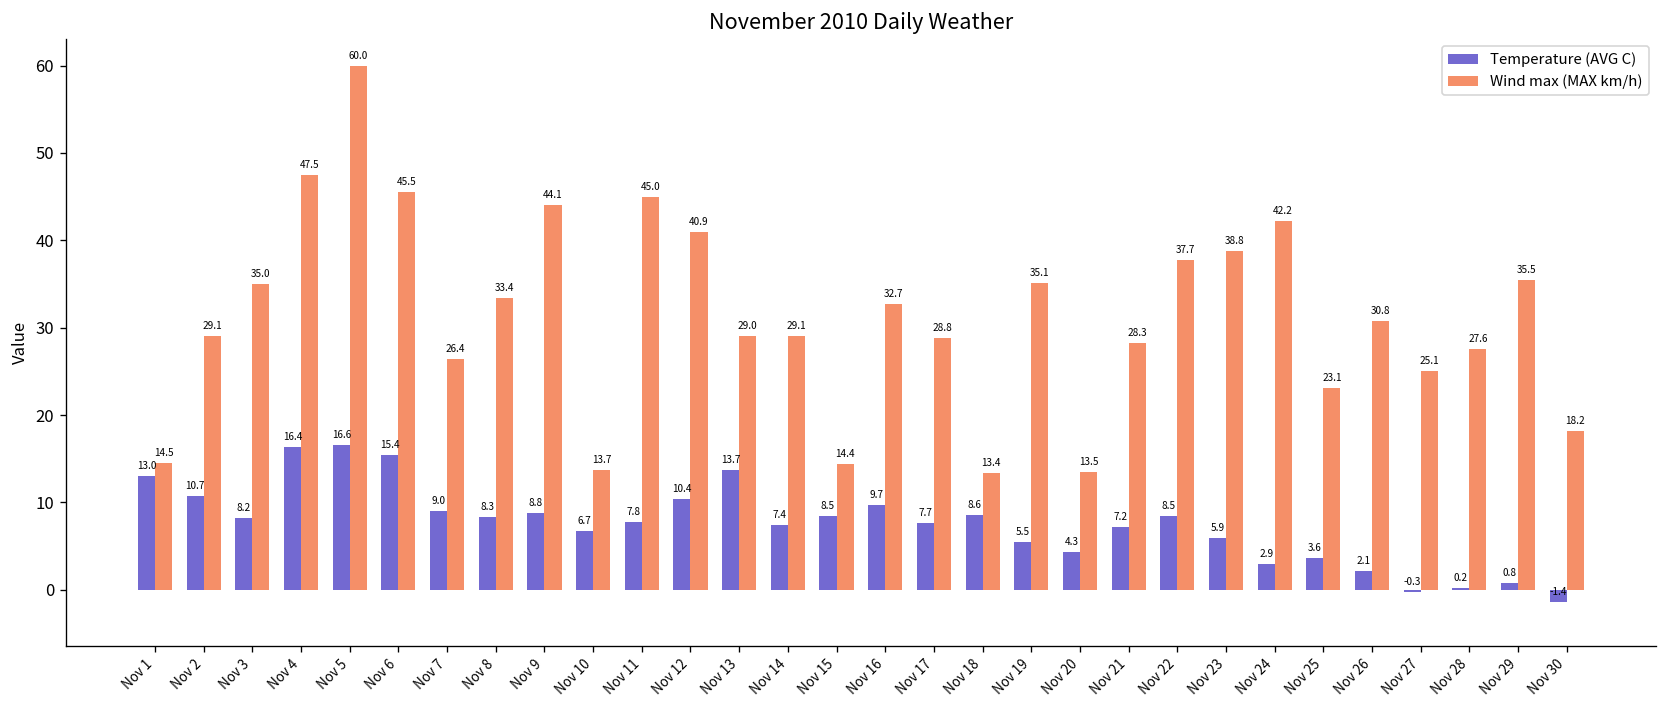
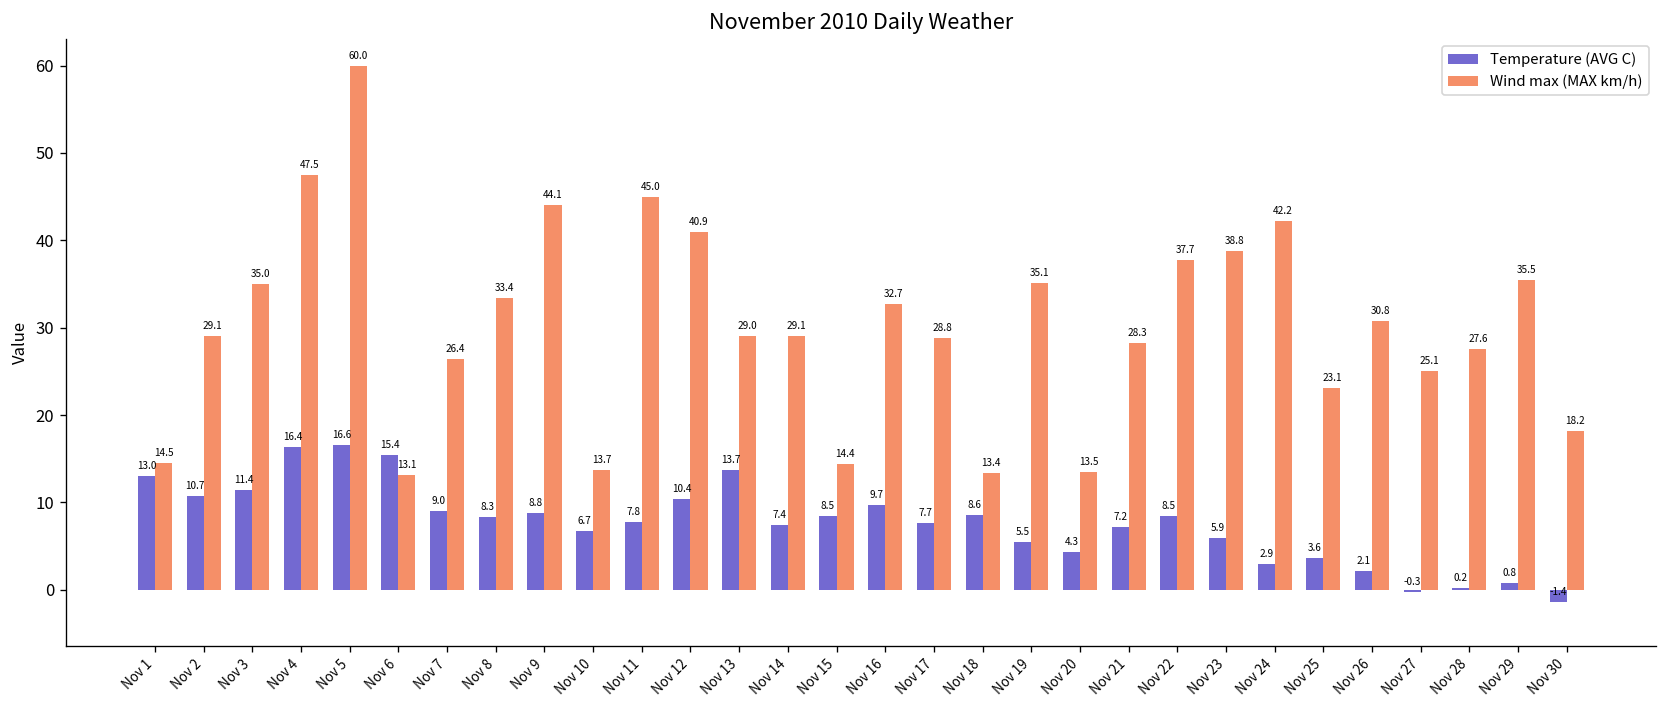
  {
    "Temperature (AVG C)": {
      "Nov 1": 13.0,
      "Nov 2": 10.7,
-     "Nov 3": 8.2,
+     "Nov 3": 11.4,
      "Nov 4": 16.4,
      "Nov 5": 16.6,
      "Nov 6": 15.4,
      "Nov 7": 9.0,
      "Nov 8": 8.3,
      "Nov 9": 8.8,
      "Nov 10": 6.7,
      "Nov 11": 7.8,
      "Nov 12": 10.4,
      "Nov 13": 13.7,
      "Nov 14": 7.4,
      "Nov 15": 8.5,
      "Nov 16": 9.7,
      "Nov 17": 7.7,
      "Nov 18": 8.6,
      "Nov 19": 5.5,
      "Nov 20": 4.3,
      "Nov 21": 7.2,
      "Nov 22": 8.5,
      "Nov 23": 5.9,
      "Nov 24": 2.9,
      "Nov 25": 3.6,
      "Nov 26": 2.1,
      "Nov 27": -0.3,
      "Nov 28": 0.2,
      "Nov 29": 0.8,
      "Nov 30": -1.4
    },
    "Wind max (MAX km/h)": {
      "Nov 1": 14.5,
      "Nov 2": 29.1,
      "Nov 3": 35.0,
      "Nov 4": 47.5,
      "Nov 5": 60.0,
-     "Nov 6": 45.5,
+     "Nov 6": 13.1,
      "Nov 7": 26.4,
      "Nov 8": 33.4,
      "Nov 9": 44.1,
      "Nov 10": 13.7,
      "Nov 11": 45.0,
      "Nov 12": 40.9,
      "Nov 13": 29.0,
      "Nov 14": 29.1,
      "Nov 15": 14.4,
      "Nov 16": 32.7,
      "Nov 17": 28.8,
      "Nov 18": 13.4,
      "Nov 19": 35.1,
      "Nov 20": 13.5,
      "Nov 21": 28.3,
      "Nov 22": 37.7,
      "Nov 23": 38.8,
      "Nov 24": 42.2,
      "Nov 25": 23.1,
      "Nov 26": 30.8,
      "Nov 27": 25.1,
      "Nov 28": 27.6,
      "Nov 29": 35.5,
      "Nov 30": 18.2
    }
  }
